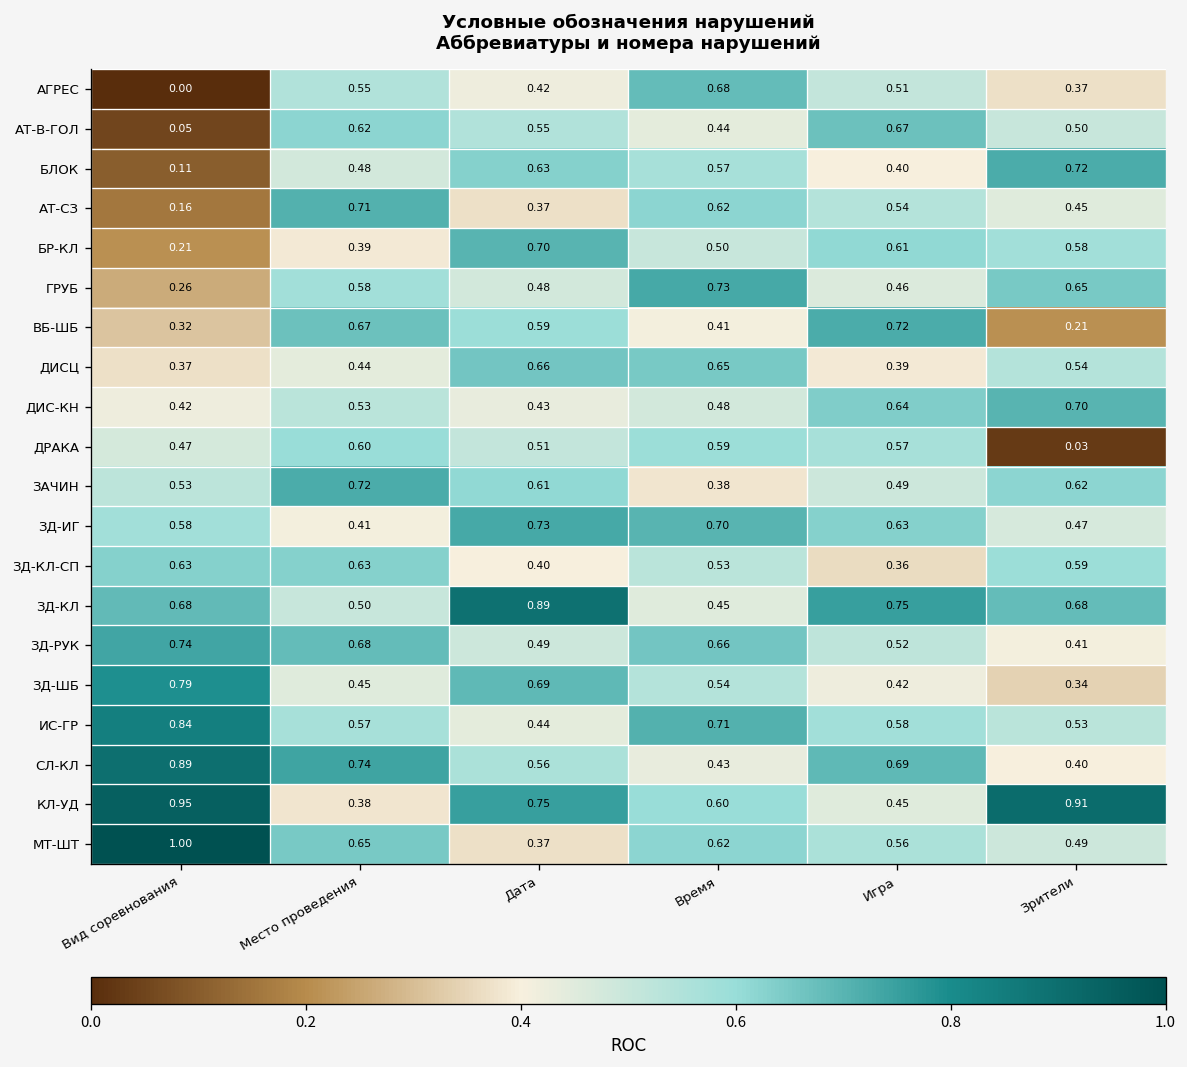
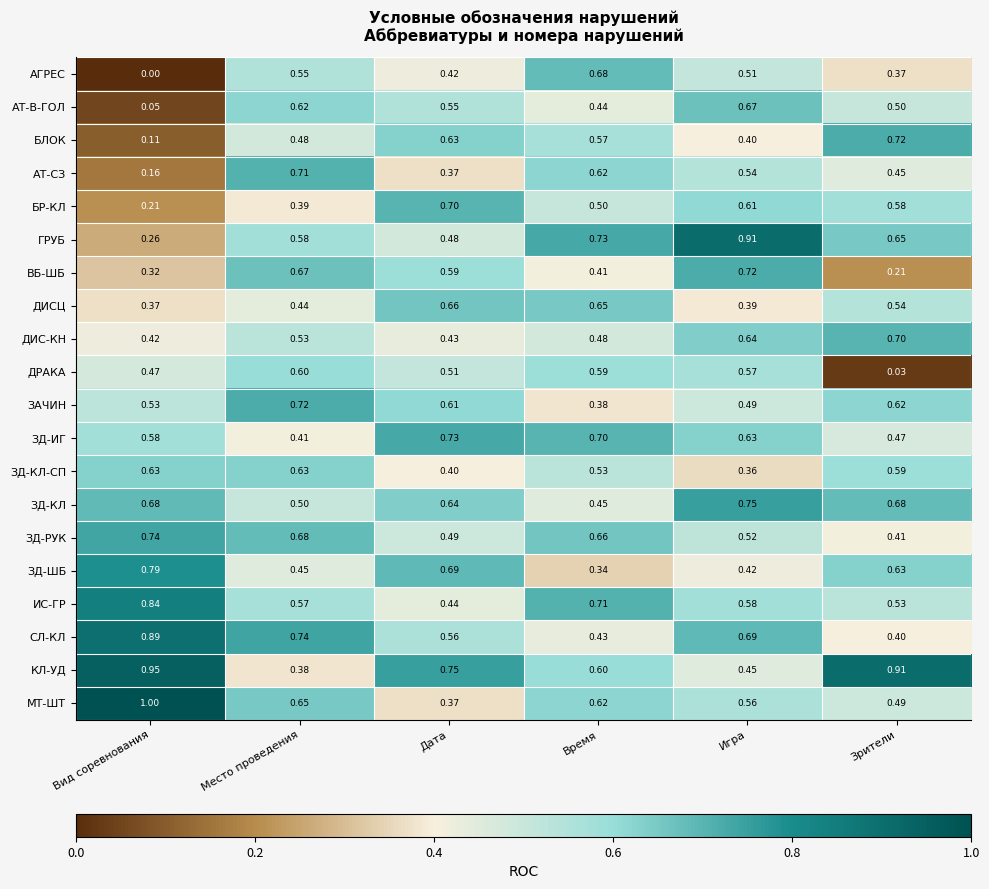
  {
    "АГРЕС": {
      "Вид соревнования": 0.00,
      "Место проведения": 0.55,
      "Дата": 0.42,
      "Время": 0.68,
      "Игра": 0.51,
      "Зрители": 0.37
    },
    "АТ-В-ГОЛ": {
      "Вид соревнования": 0.05,
      "Место проведения": 0.62,
      "Дата": 0.55,
      "Время": 0.44,
      "Игра": 0.67,
      "Зрители": 0.50
    },
    "БЛОК": {
      "Вид соревнования": 0.11,
      "Место проведения": 0.48,
      "Дата": 0.63,
      "Время": 0.57,
      "Игра": 0.40,
      "Зрители": 0.72
    },
    "АТ-СЗ": {
      "Вид соревнования": 0.16,
      "Место проведения": 0.71,
      "Дата": 0.37,
      "Время": 0.62,
      "Игра": 0.54,
      "Зрители": 0.45
    },
    "БР-КЛ": {
      "Вид соревнования": 0.21,
      "Место проведения": 0.39,
      "Дата": 0.70,
      "Время": 0.50,
      "Игра": 0.61,
      "Зрители": 0.58
    },
    "ГРУБ": {
      "Вид соревнования": 0.26,
      "Место проведения": 0.58,
      "Дата": 0.48,
      "Время": 0.73,
-     "Игра": 0.46,
+     "Игра": 0.91,
      "Зрители": 0.65
    },
    "ВБ-ШБ": {
      "Вид соревнования": 0.32,
      "Место проведения": 0.67,
      "Дата": 0.59,
      "Время": 0.41,
      "Игра": 0.72,
      "Зрители": 0.21
    },
    "ДИСЦ": {
      "Вид соревнования": 0.37,
      "Место проведения": 0.44,
      "Дата": 0.66,
      "Время": 0.65,
      "Игра": 0.39,
      "Зрители": 0.54
    },
    "ДИС-КН": {
      "Вид соревнования": 0.42,
      "Место проведения": 0.53,
      "Дата": 0.43,
      "Время": 0.48,
      "Игра": 0.64,
      "Зрители": 0.70
    },
    "ДРАКА": {
      "Вид соревнования": 0.47,
      "Место проведения": 0.60,
      "Дата": 0.51,
      "Время": 0.59,
      "Игра": 0.57,
      "Зрители": 0.03
    },
    "ЗАЧИН": {
      "Вид соревнования": 0.53,
      "Место проведения": 0.72,
      "Дата": 0.61,
      "Время": 0.38,
      "Игра": 0.49,
      "Зрители": 0.62
    },
    "ЗД-ИГ": {
      "Вид соревнования": 0.58,
      "Место проведения": 0.41,
      "Дата": 0.73,
      "Время": 0.70,
      "Игра": 0.63,
      "Зрители": 0.47
    },
    "ЗД-КЛ-СП": {
      "Вид соревнования": 0.63,
      "Место проведения": 0.63,
      "Дата": 0.40,
      "Время": 0.53,
      "Игра": 0.36,
      "Зрители": 0.59
    },
    "ЗД-КЛ": {
      "Вид соревнования": 0.68,
      "Место проведения": 0.50,
-     "Дата": 0.89,
+     "Дата": 0.64,
      "Время": 0.45,
      "Игра": 0.75,
      "Зрители": 0.68
    },
    "ЗД-РУК": {
      "Вид соревнования": 0.74,
      "Место проведения": 0.68,
      "Дата": 0.49,
      "Время": 0.66,
      "Игра": 0.52,
      "Зрители": 0.41
    },
    "ЗД-ШБ": {
      "Вид соревнования": 0.79,
      "Место проведения": 0.45,
      "Дата": 0.69,
-     "Время": 0.54,
+     "Время": 0.34,
      "Игра": 0.42,
-     "Зрители": 0.34
+     "Зрители": 0.63
    },
    "ИС-ГР": {
      "Вид соревнования": 0.84,
      "Место проведения": 0.57,
      "Дата": 0.44,
      "Время": 0.71,
      "Игра": 0.58,
      "Зрители": 0.53
    },
    "СЛ-КЛ": {
      "Вид соревнования": 0.89,
      "Место проведения": 0.74,
      "Дата": 0.56,
      "Время": 0.43,
      "Игра": 0.69,
      "Зрители": 0.40
    },
    "КЛ-УД": {
      "Вид соревнования": 0.95,
      "Место проведения": 0.38,
      "Дата": 0.75,
      "Время": 0.60,
      "Игра": 0.45,
      "Зрители": 0.91
    },
    "МТ-ШТ": {
      "Вид соревнования": 1.00,
      "Место проведения": 0.65,
      "Дата": 0.37,
      "Время": 0.62,
      "Игра": 0.56,
      "Зрители": 0.49
    }
  }
